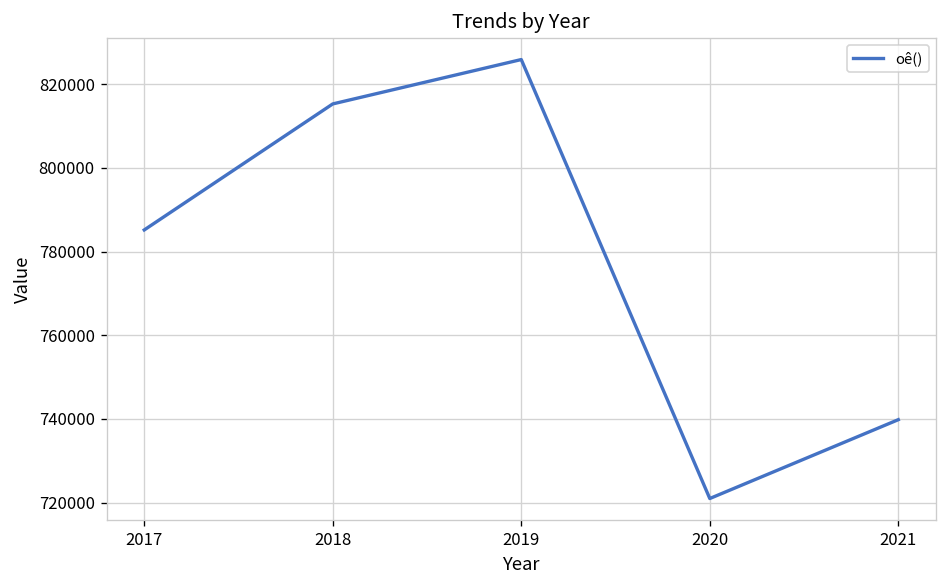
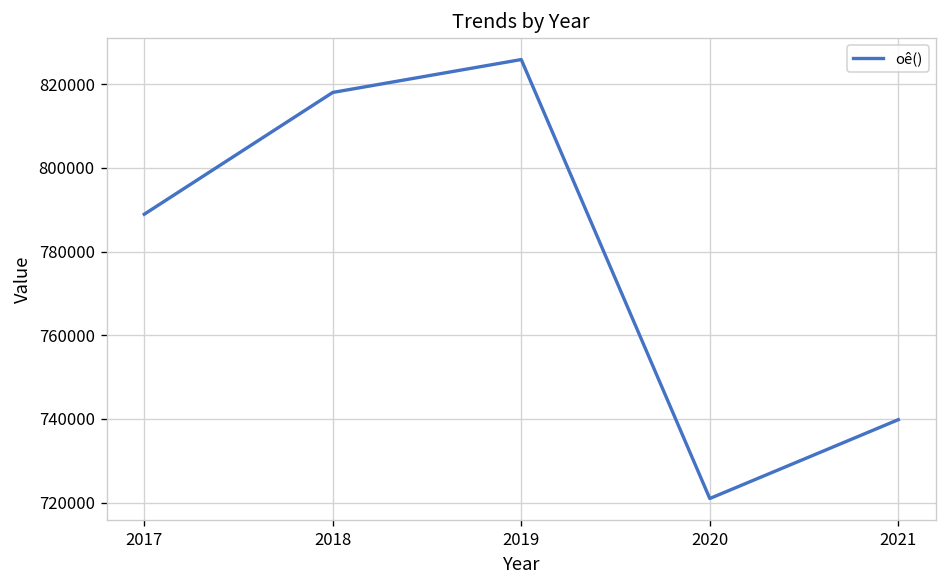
  {
-   "2017": 785000,
-   "2018": 815000,
+   "2017": 789000,
+   "2018": 818000,
    "2019": 826000,
    "2020": 721000,
    "2021": 740000
  }
